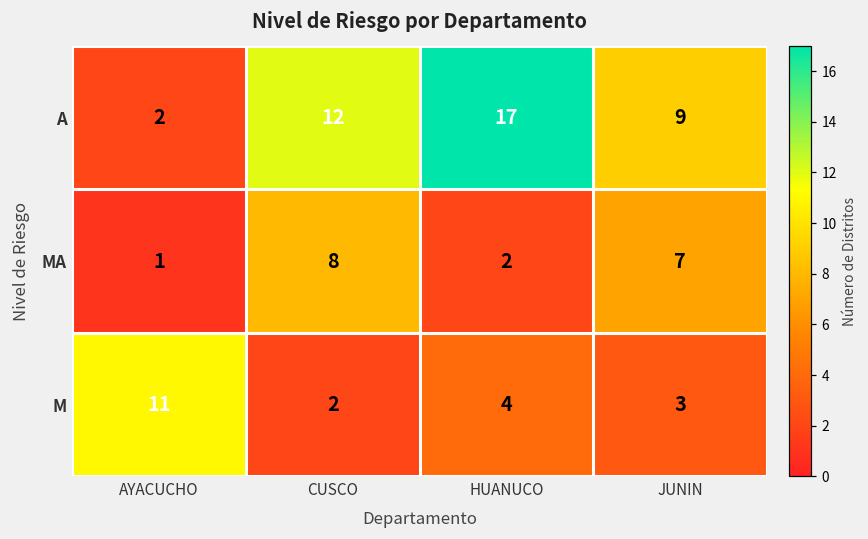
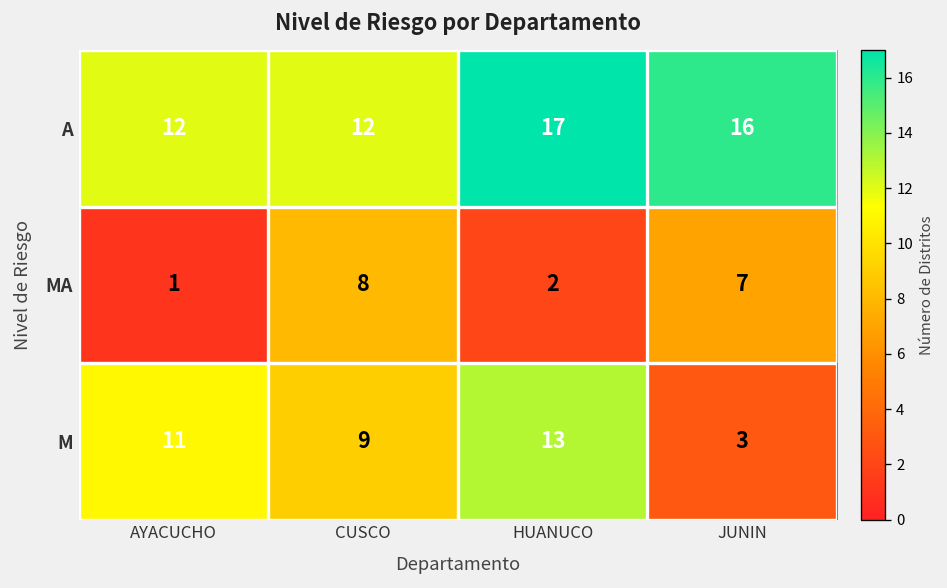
  {
    "A": {
-     "AYACUCHO": 2,
+     "AYACUCHO": 12,
      "CUSCO": 12,
      "HUANUCO": 17,
-     "JUNIN": 9
+     "JUNIN": 16
    },
    "MA": {
      "AYACUCHO": 1,
      "CUSCO": 8,
      "HUANUCO": 2,
      "JUNIN": 7
    },
    "M": {
      "AYACUCHO": 11,
-     "CUSCO": 2,
-     "HUANUCO": 4,
+     "CUSCO": 9,
+     "HUANUCO": 13,
      "JUNIN": 3
    }
  }
